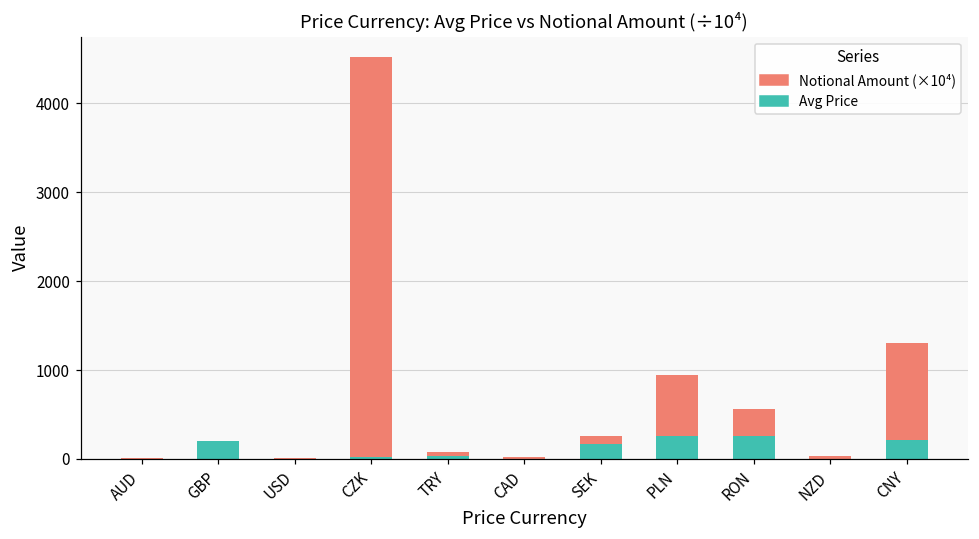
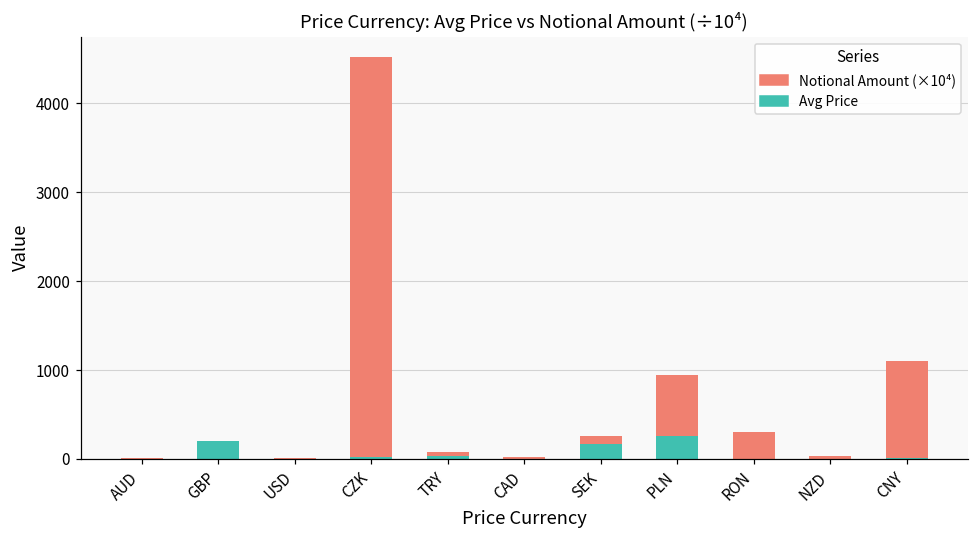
  {
    "Avg Price": {
      "GBP": 200,
      "TRY": 0,
      "SEK": 200,
      "PLN": 300,
-     "RON": 300,
-     "CNY": 200
+     "RON": 0,
+     "CNY": 0
    },
    "Notional Amount (×10⁴)": {
      "CZK": 4500,
      "TRY": 0,
      "SEK": 100,
      "PLN": 700,
      "RON": 300,
      "NZD": 0,
      "CNY": 1100
    }
  }
